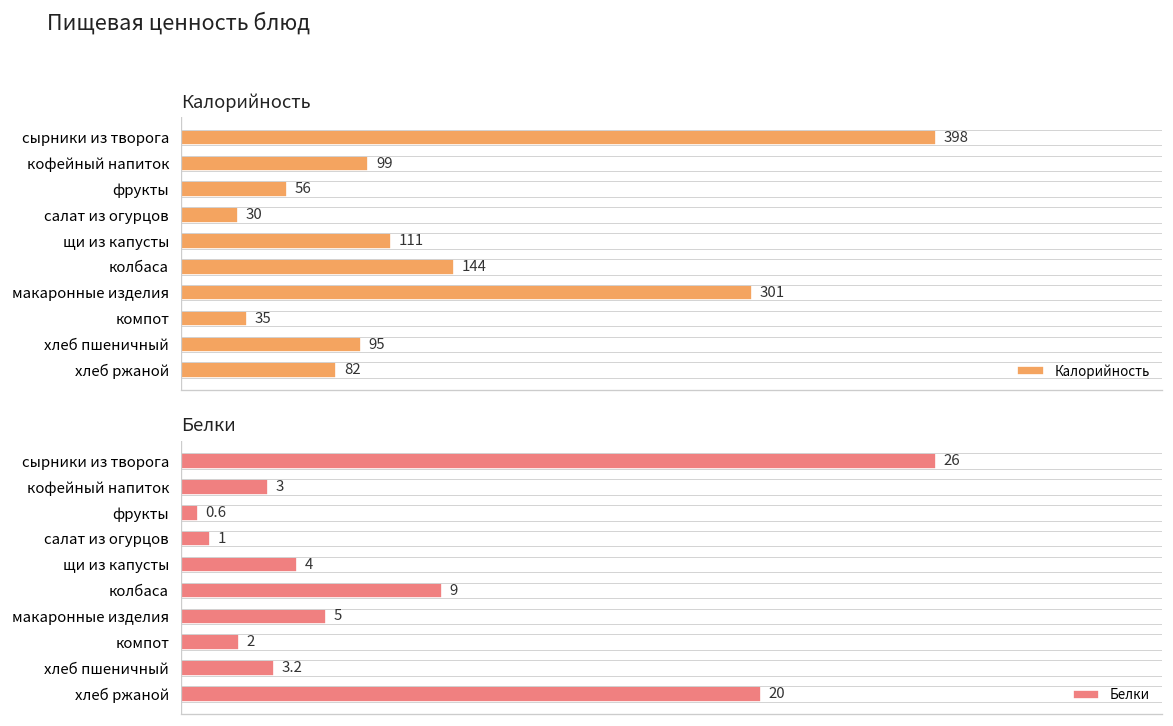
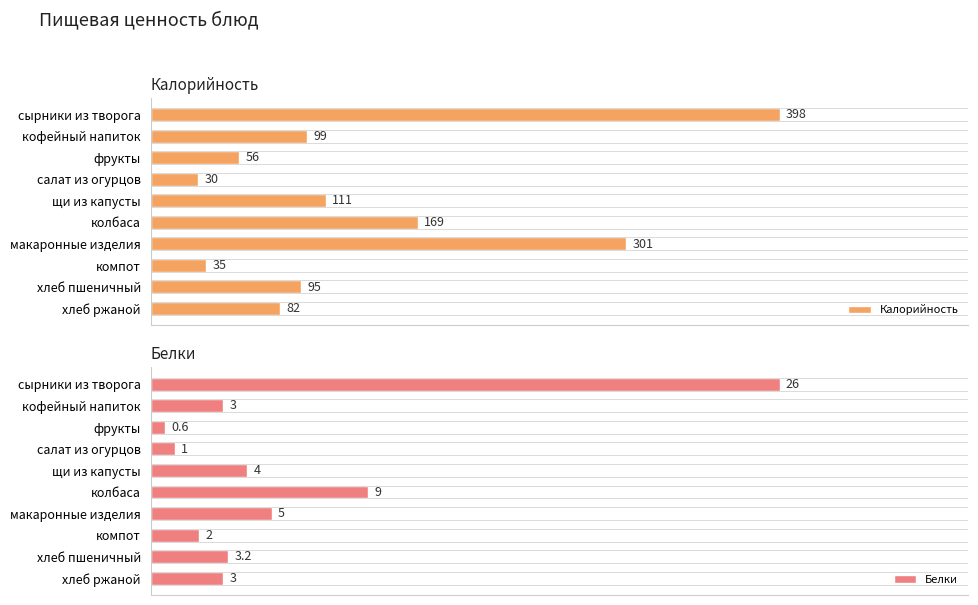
  {
    "Калорийность": {
      "сырники из творога": 398,
      "кофейный напиток": 99,
      "фрукты": 56,
      "салат из огурцов": 30,
      "щи из капусты": 111,
-     "колбаса": 144,
+     "колбаса": 169,
      "макаронные изделия": 301,
      "компот": 35,
      "хлеб пшеничный": 95,
      "хлеб ржаной": 82
    },
    "Белки": {
      "сырники из творога": 26,
      "кофейный напиток": 3,
      "фрукты": 0.6,
      "салат из огурцов": 1,
      "щи из капусты": 4,
      "колбаса": 9,
      "макаронные изделия": 5,
      "компот": 2,
      "хлеб пшеничный": 3.2,
-     "хлеб ржаной": 20
+     "хлеб ржаной": 3
    }
  }
